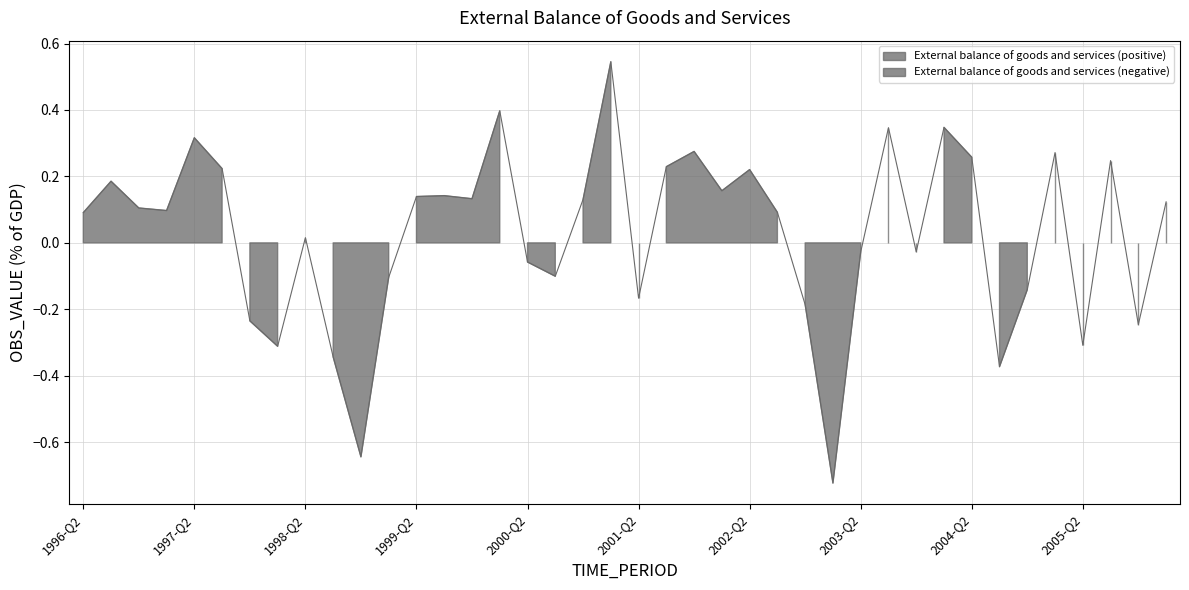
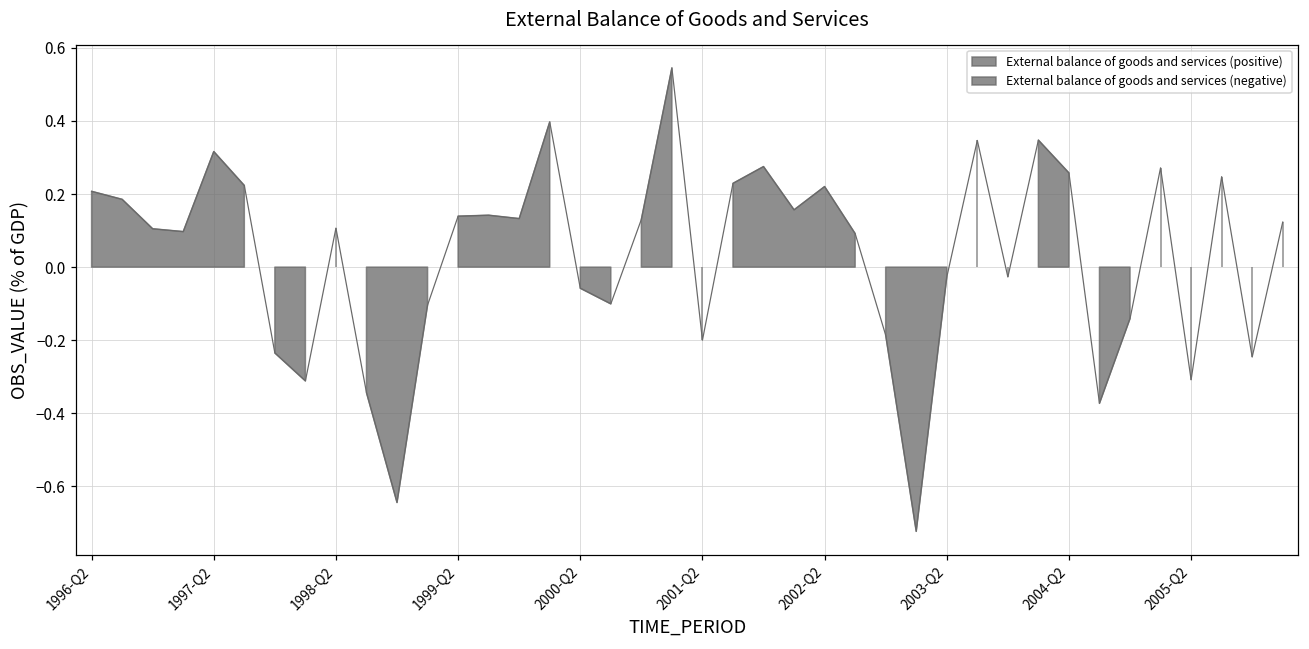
  {
-   "1996-Q2": 0.09,
+   "1996-Q2": 0.21,
    "1997-Q2": 0.32,
-   "1998-Q2": 0.02,
+   "1998-Q2": 0.11,
    "1999-Q2": 0.14,
    "2000-Q2": -0.06,
-   "2001-Q2": -0.17,
+   "2001-Q2": -0.20,
    "2002-Q2": 0.22,
    "2003-Q2": -0.03,
    "2004-Q2": 0.26,
    "2005-Q2": -0.31
  }
